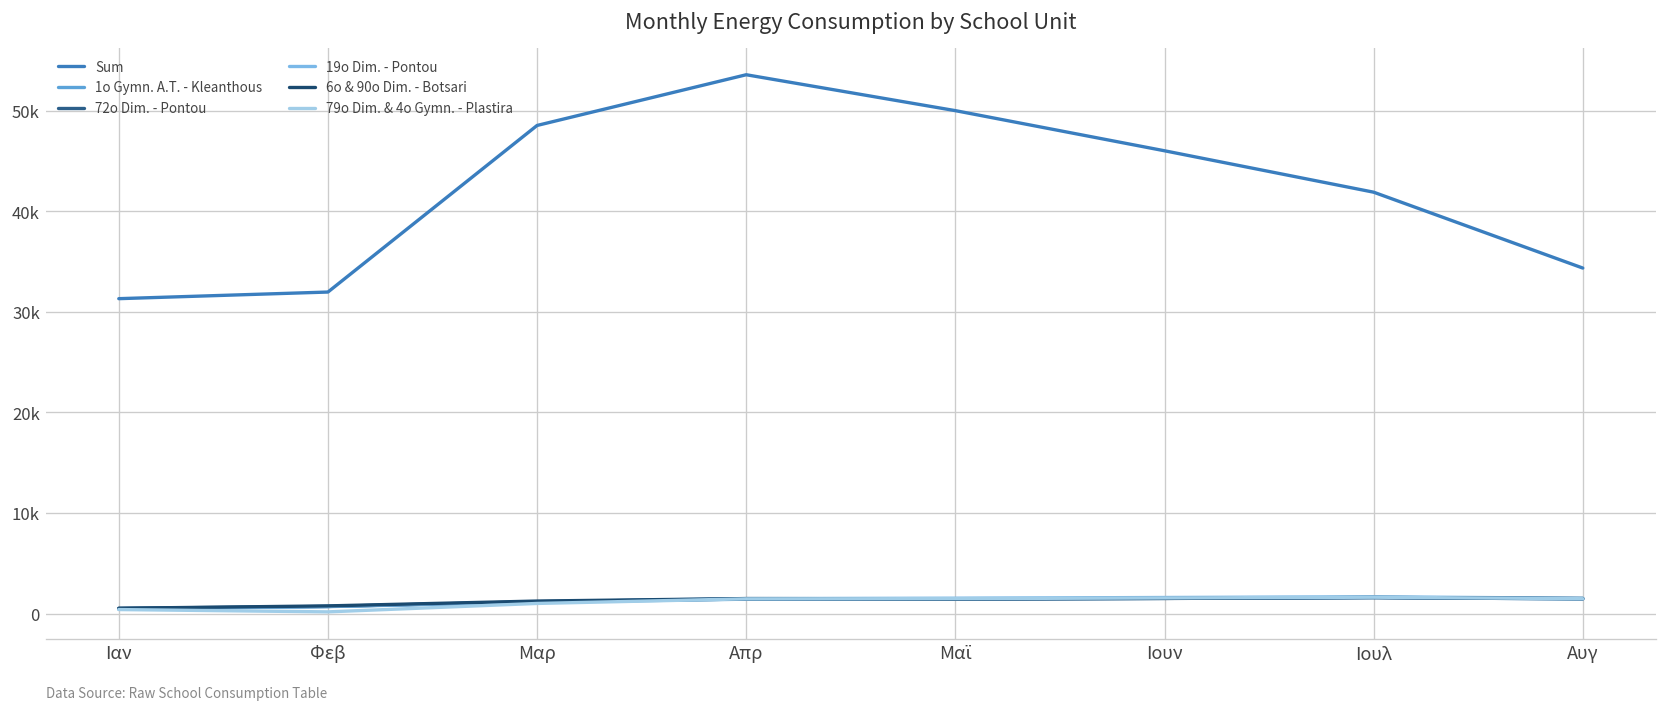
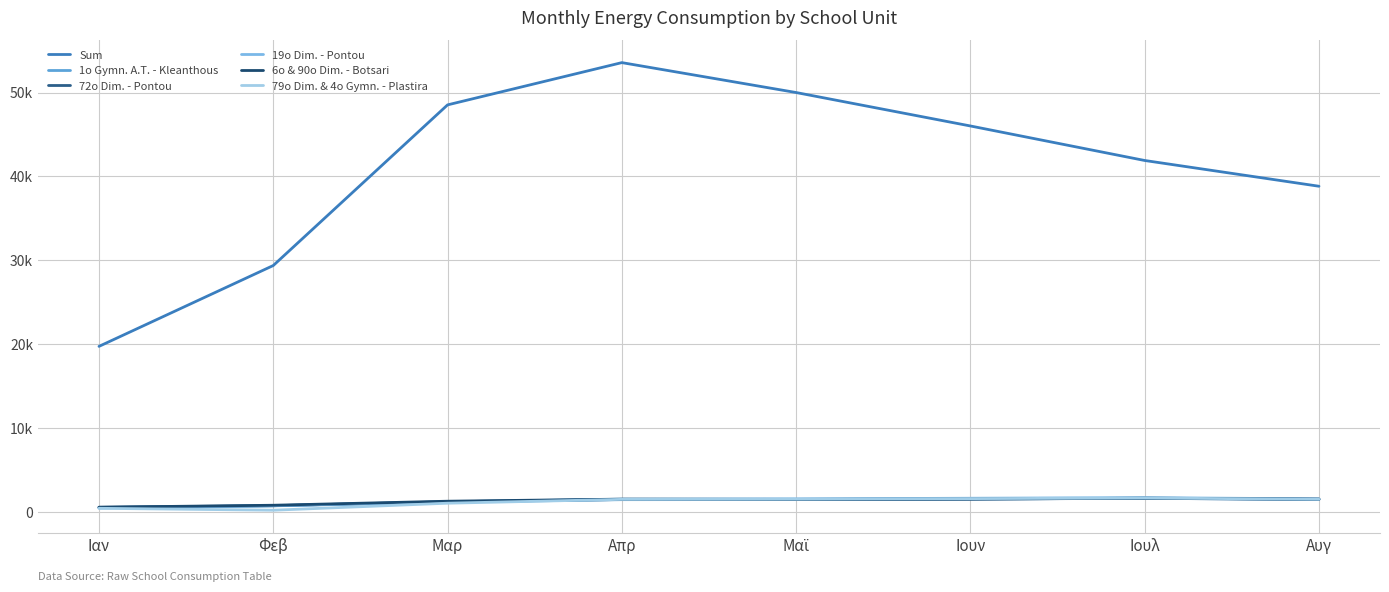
  {
    "Sum": {
-     "Ιαν": 31000,
-     "Φεβ": 32000,
+     "Ιαν": 20000,
+     "Φεβ": 29000,
      "Μαρ": 49000,
      "Απρ": 54000,
      "Μαϊ": 50000,
      "Ιουν": 46000,
      "Ιουλ": 42000,
-     "Αυγ": 34000
+     "Αυγ": 39000
    }
  }
